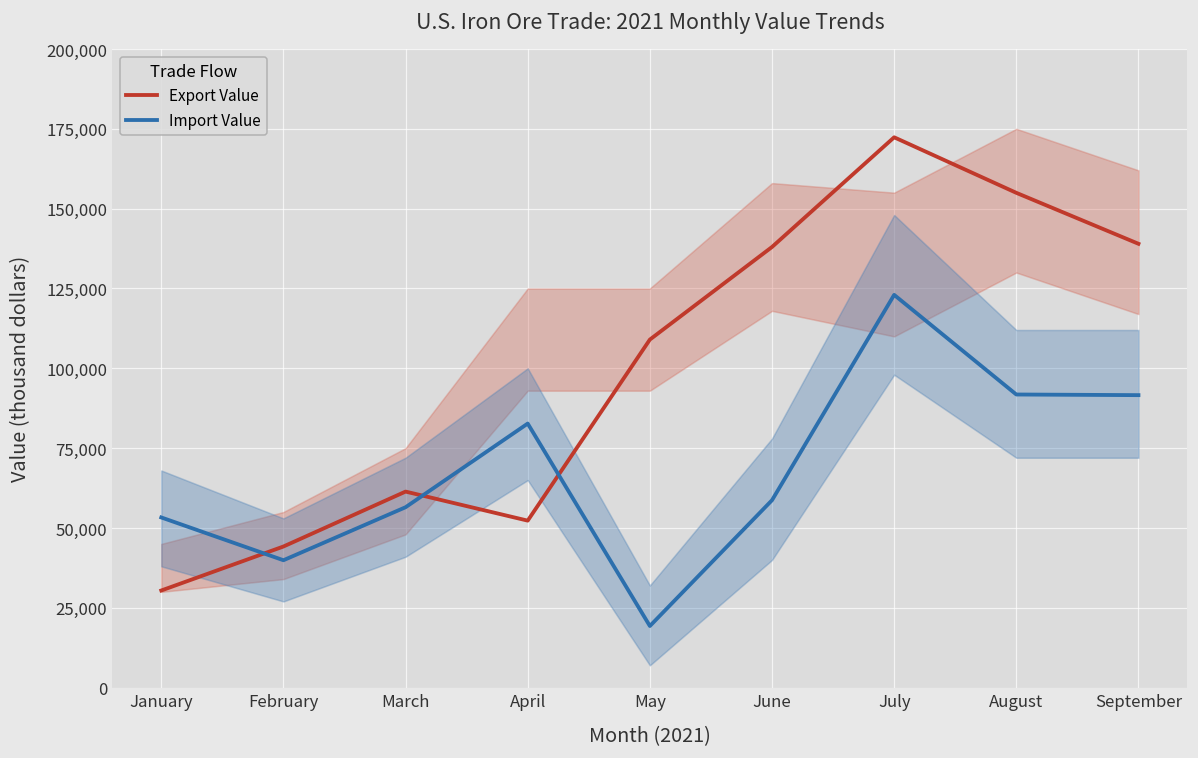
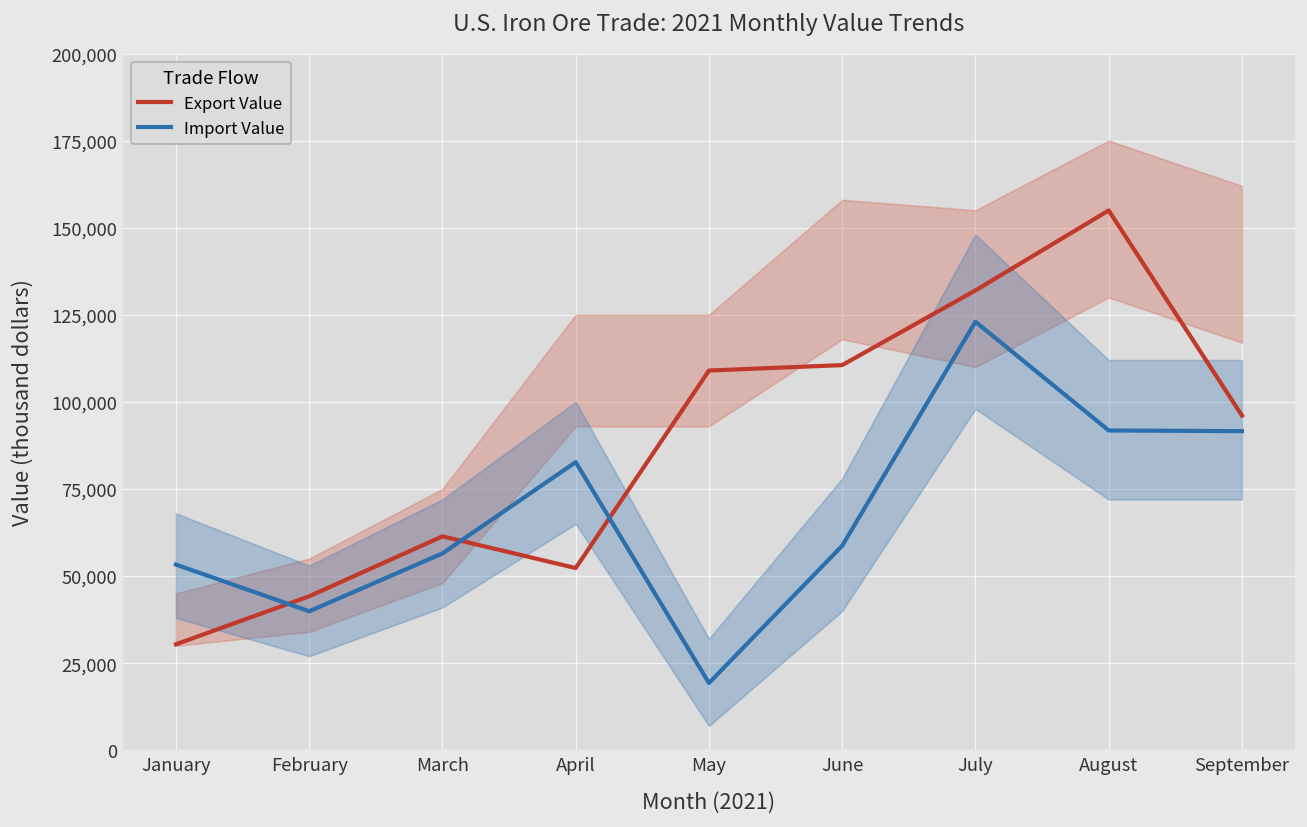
  {
    "Export Value": {
      "January": "30,000",
      "February": "44,000",
      "March": "61,000",
      "April": "52,000",
      "May": "109,000",
-     "June": "138,000",
-     "July": "172,000",
+     "June": "111,000",
+     "July": "132,000",
      "August": "155,000",
-     "September": "139,000"
+     "September": "96,000"
    }
  }
